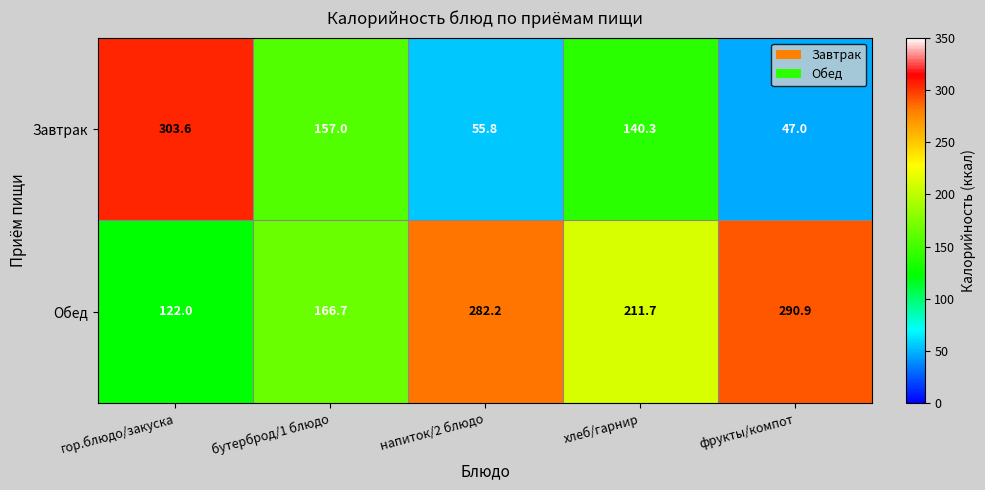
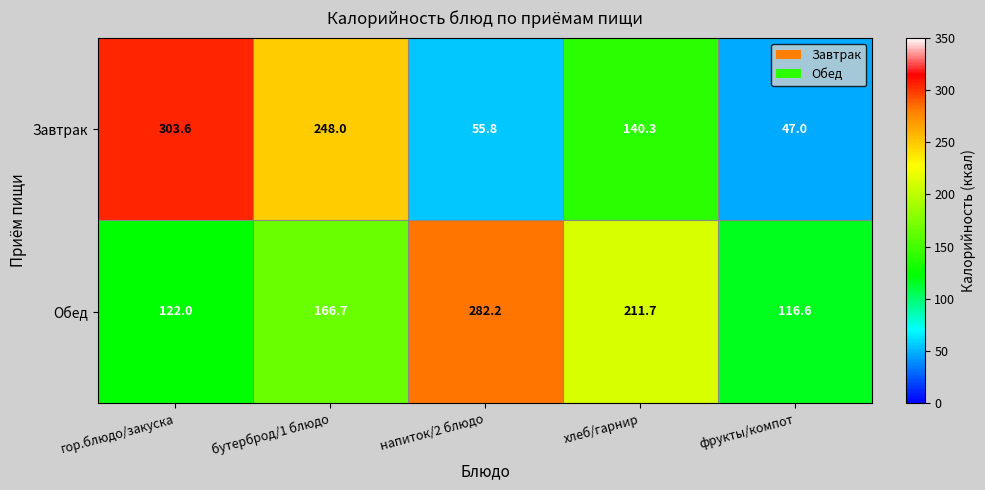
  {
    "Завтрак": {
      "гор.блюдо/закуска": 303.6,
-     "бутерброд/1 блюдо": 157.0,
+     "бутерброд/1 блюдо": 248.0,
      "напиток/2 блюдо": 55.8,
      "хлеб/гарнир": 140.3,
      "фрукты/компот": 47.0
    },
    "Обед": {
      "гор.блюдо/закуска": 122.0,
      "бутерброд/1 блюдо": 166.7,
      "напиток/2 блюдо": 282.2,
      "хлеб/гарнир": 211.7,
-     "фрукты/компот": 290.9
+     "фрукты/компот": 116.6
    }
  }
